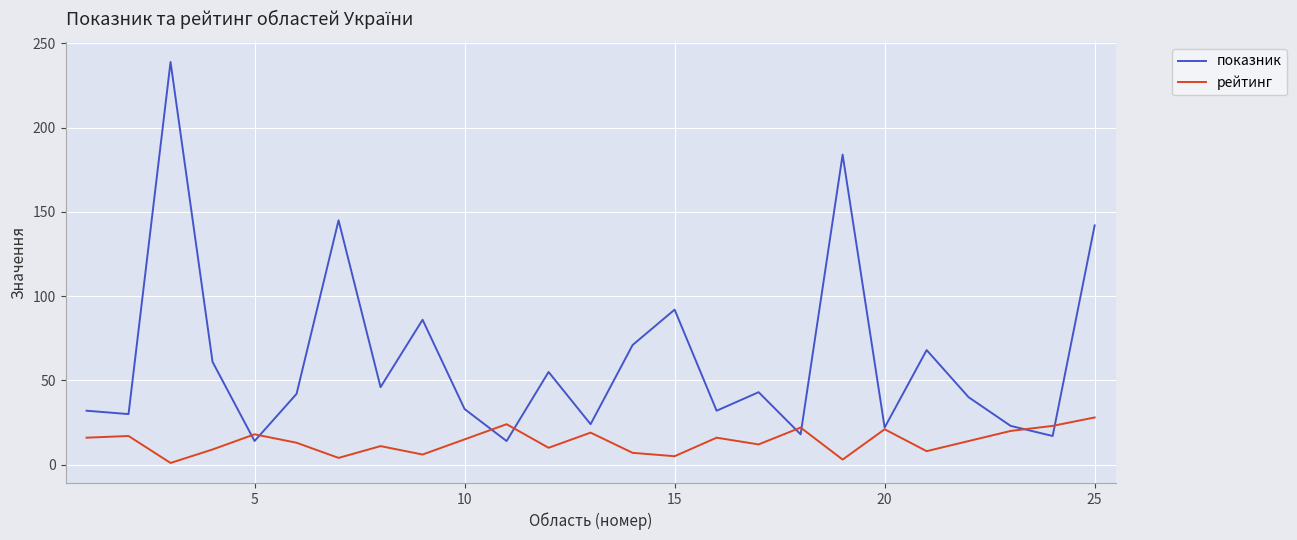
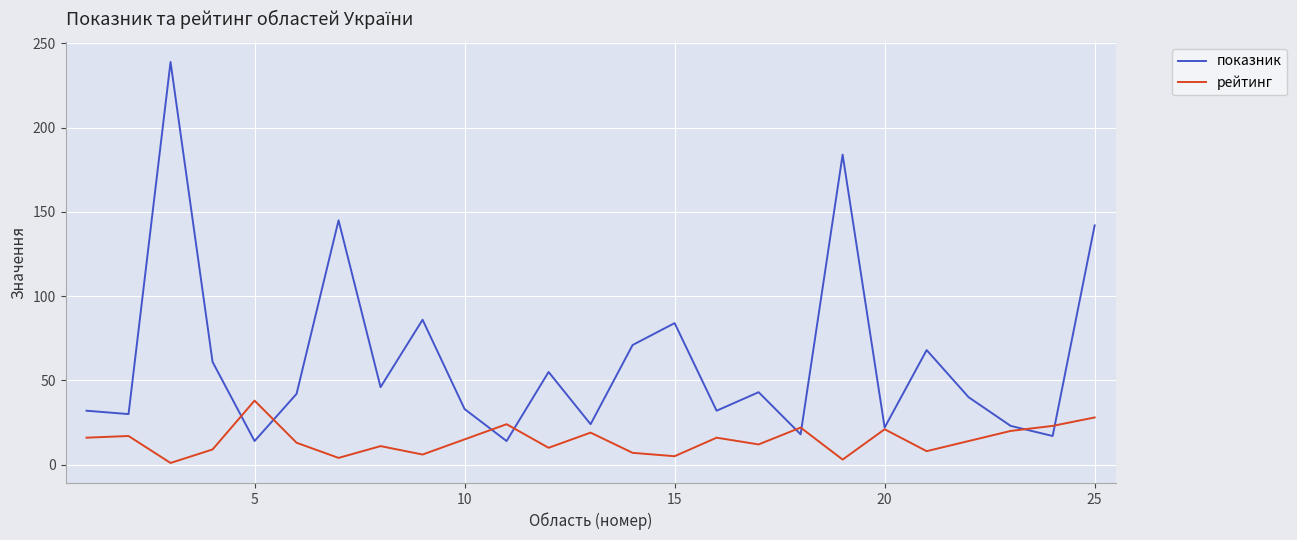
  {
    "показник": {
      "5": 14,
      "10": 33,
-     "15": 92,
+     "15": 84,
      "25": 142
    },
    "рейтинг": {
-     "5": 18,
+     "5": 38,
      "10": 15,
      "15": 5,
      "25": 28
    }
  }
